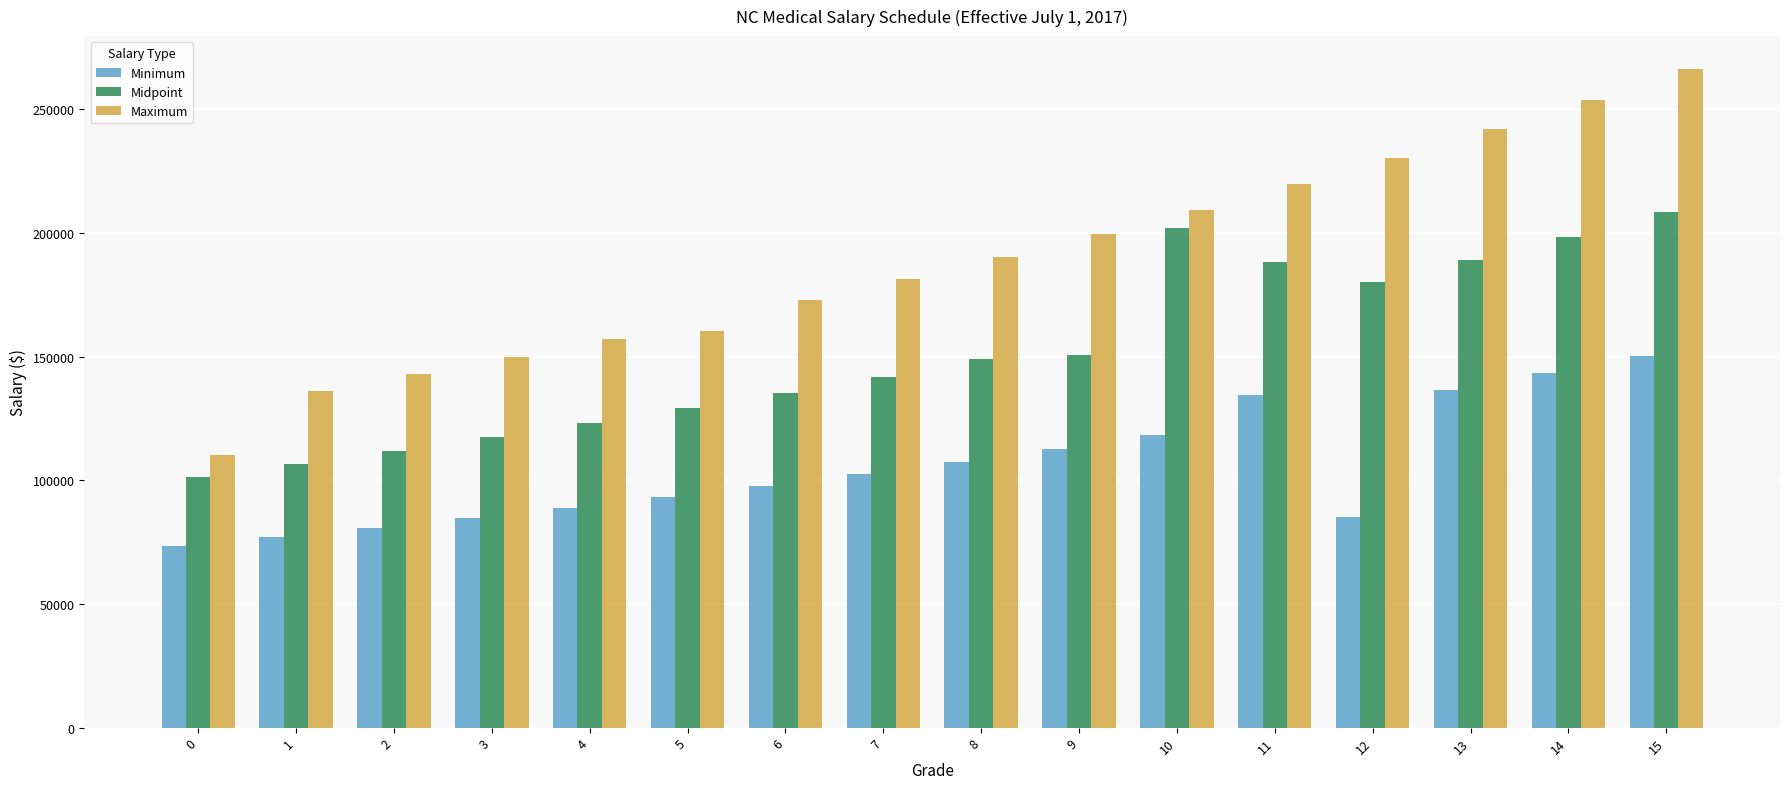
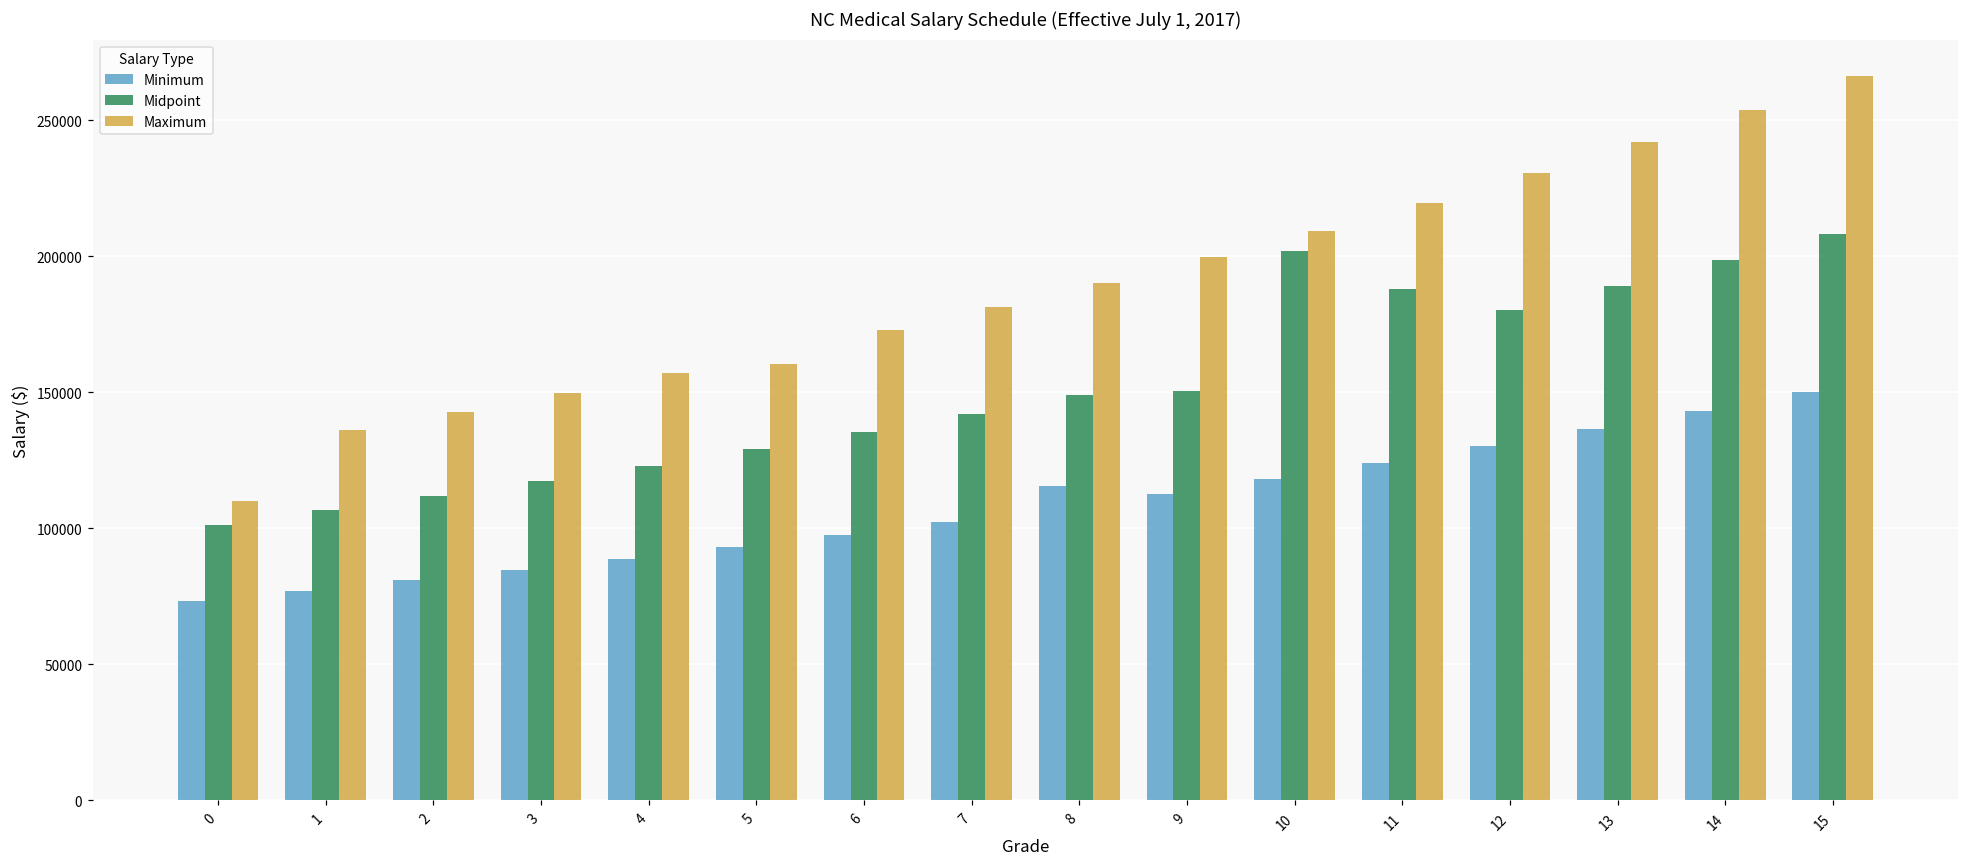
  {
    "Minimum": {
      "0": 73000,
      "1": 77000,
      "2": 81000,
      "3": 85000,
      "4": 89000,
      "5": 93000,
      "6": 98000,
      "7": 103000,
-     "8": 108000,
+     "8": 116000,
      "9": 113000,
      "10": 118000,
-     "11": 134000,
-     "12": 85000,
+     "11": 124000,
+     "12": 130000,
      "13": 137000,
      "14": 143000,
      "15": 150000
    },
    "Midpoint": {
      "0": 101000,
      "1": 107000,
      "2": 112000,
      "3": 117000,
      "4": 123000,
      "5": 129000,
      "6": 135000,
      "7": 142000,
      "8": 149000,
      "9": 151000,
      "10": 202000,
      "11": 188000,
      "12": 180000,
      "13": 189000,
      "14": 199000,
      "15": 208000
    },
    "Maximum": {
      "0": 110000,
      "1": 136000,
      "2": 143000,
      "3": 150000,
      "4": 157000,
      "5": 160000,
      "6": 173000,
      "7": 181000,
      "8": 190000,
      "9": 200000,
      "10": 209000,
      "11": 220000,
      "12": 231000,
      "13": 242000,
      "14": 254000,
      "15": 266000
    }
  }
